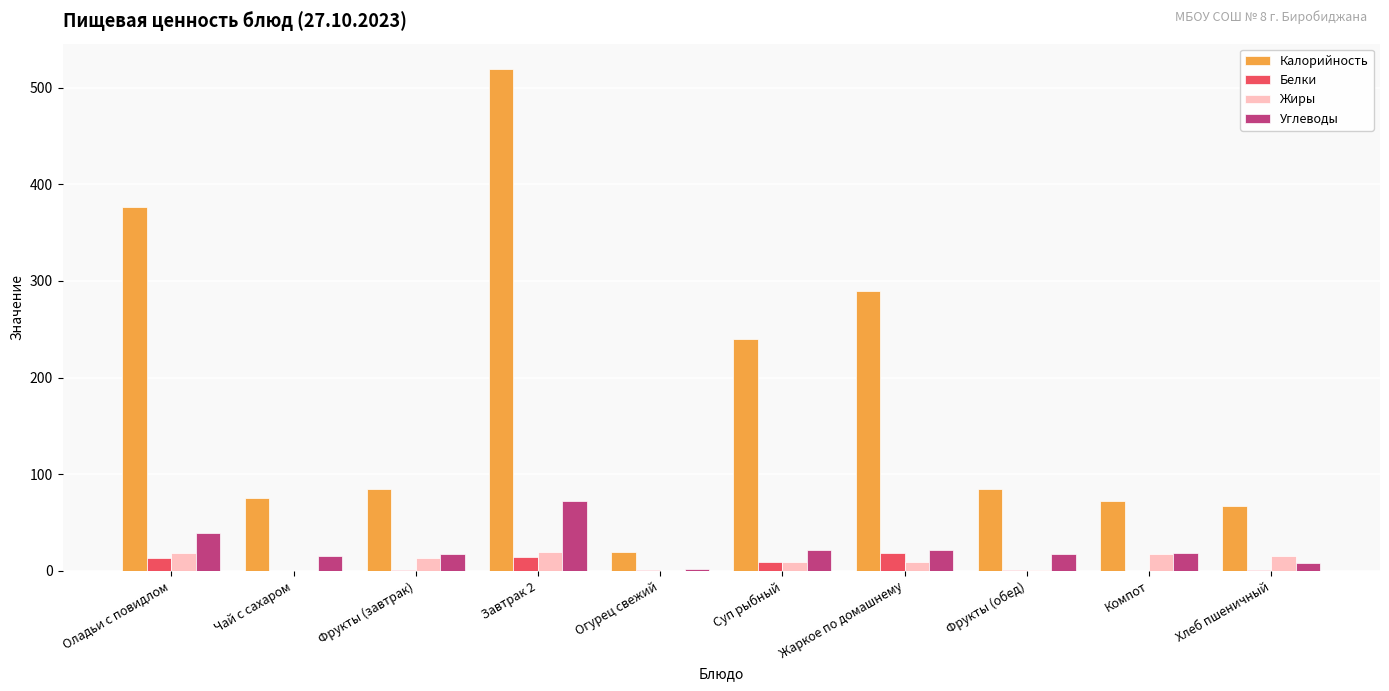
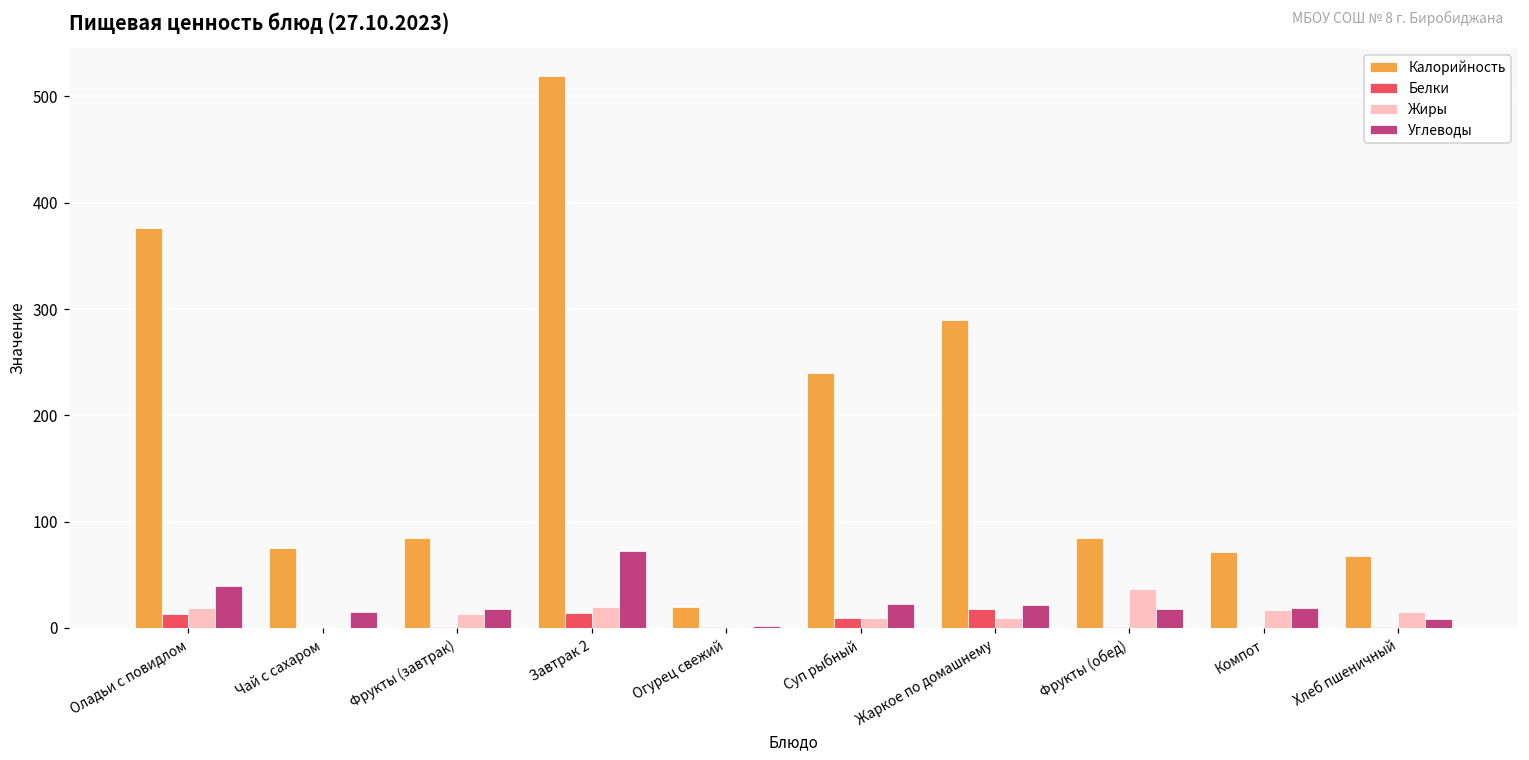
  {
    "Калорийность": {
      "Оладьи с повидлом": 380,
      "Чай с сахаром": 80,
      "Фрукты (завтрак)": 80,
      "Завтрак 2": 520,
      "Огурец свежий": 20,
      "Суп рыбный": 240,
      "Жаркое по домашнему": 290,
      "Фрукты (обед)": 80,
      "Компот": 70,
      "Хлеб пшеничный": 70
    },
    "Жиры": {
      "Оладьи с повидлом": 20,
      "Чай с сахаром": 0,
      "Фрукты (завтрак)": 10,
      "Завтрак 2": 20,
      "Суп рыбный": 10,
      "Жаркое по домашнему": 10,
-     "Фрукты (обед)": 0,
+     "Фрукты (обед)": 40,
      "Компот": 20,
      "Хлеб пшеничный": 20
    }
  }
